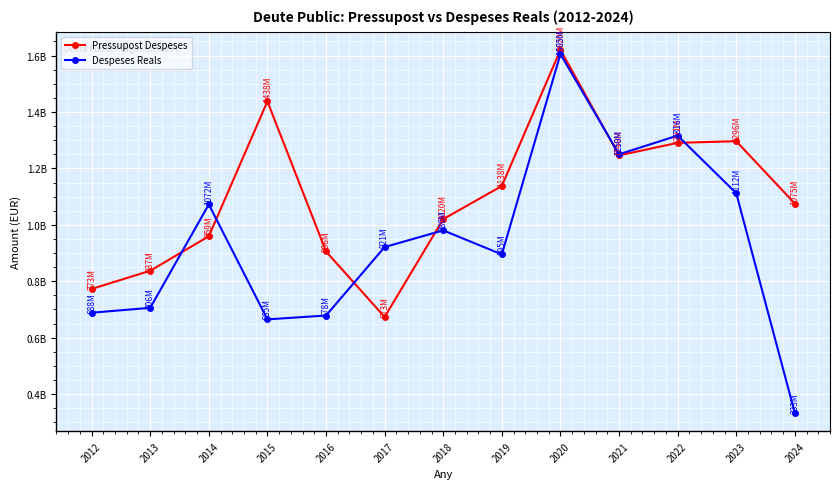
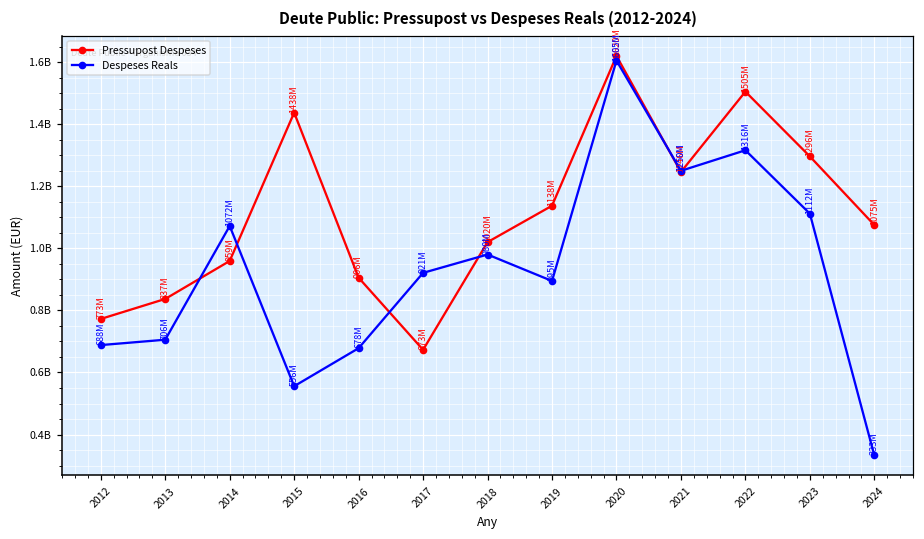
  {
    "Pressupost Despeses": {
      "2012": "773M",
      "2013": "837M",
      "2014": "959M",
      "2015": "1438M",
      "2016": "906M",
      "2017": "673M",
      "2019": "1138M",
-     "2022": "1291M",
+     "2022": "1505M",
      "2023": "1296M",
      "2024": "1075M"
    },
    "Despeses Reals": {
      "2012": "688M",
      "2013": "706M",
      "2014": "1072M",
-     "2015": "665M",
+     "2015": "556M",
      "2016": "678M",
      "2017": "921M",
      "2019": "895M",
      "2022": "1316M",
      "2023": "1112M",
      "2024": "333M"
    }
  }
